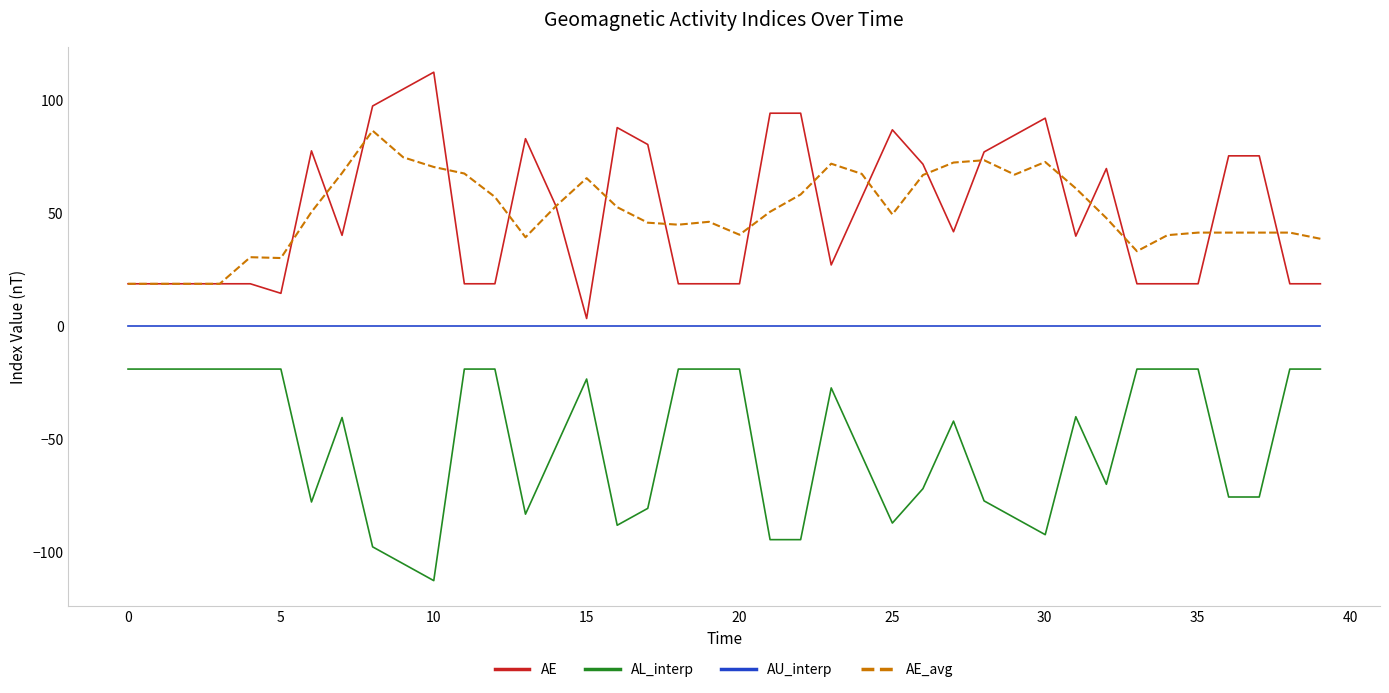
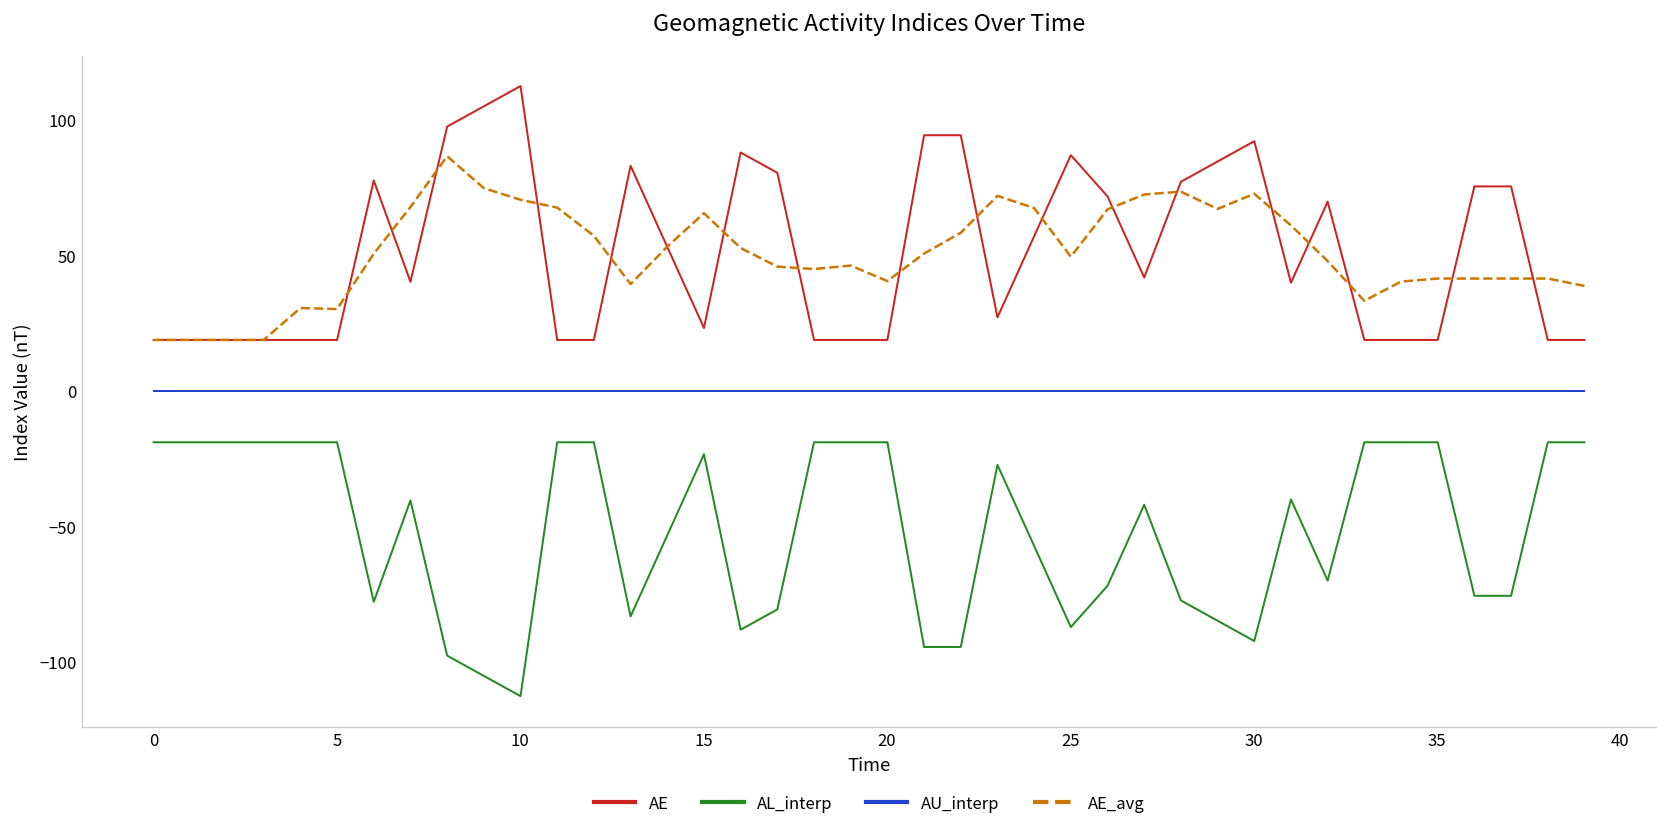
  {
    "AE": {
-     "5": 15,
+     "5": 19,
      "10": 112,
-     "15": 4,
+     "15": 23,
      "20": 19,
      "25": 87
    },
    "AL_interp": {
      "0": -19,
      "5": -19,
      "10": -112,
      "15": -23,
      "20": -19,
      "25": -87
    },
    "AU_interp": {
      "0": 0,
      "5": 0,
      "10": 0,
      "15": 0,
      "20": 0,
      "25": 0
    },
    "AE_avg": {
      "5": 30,
      "10": 71,
      "15": 66,
      "20": 41,
      "25": 50
    }
  }
